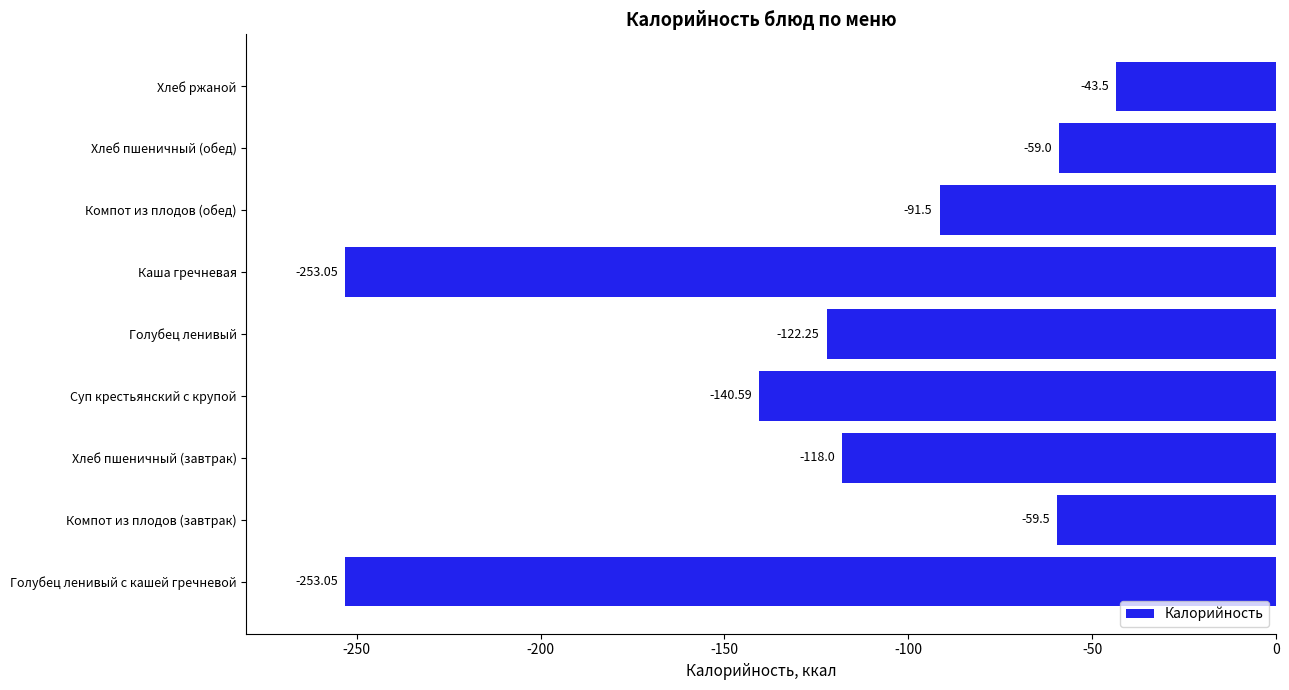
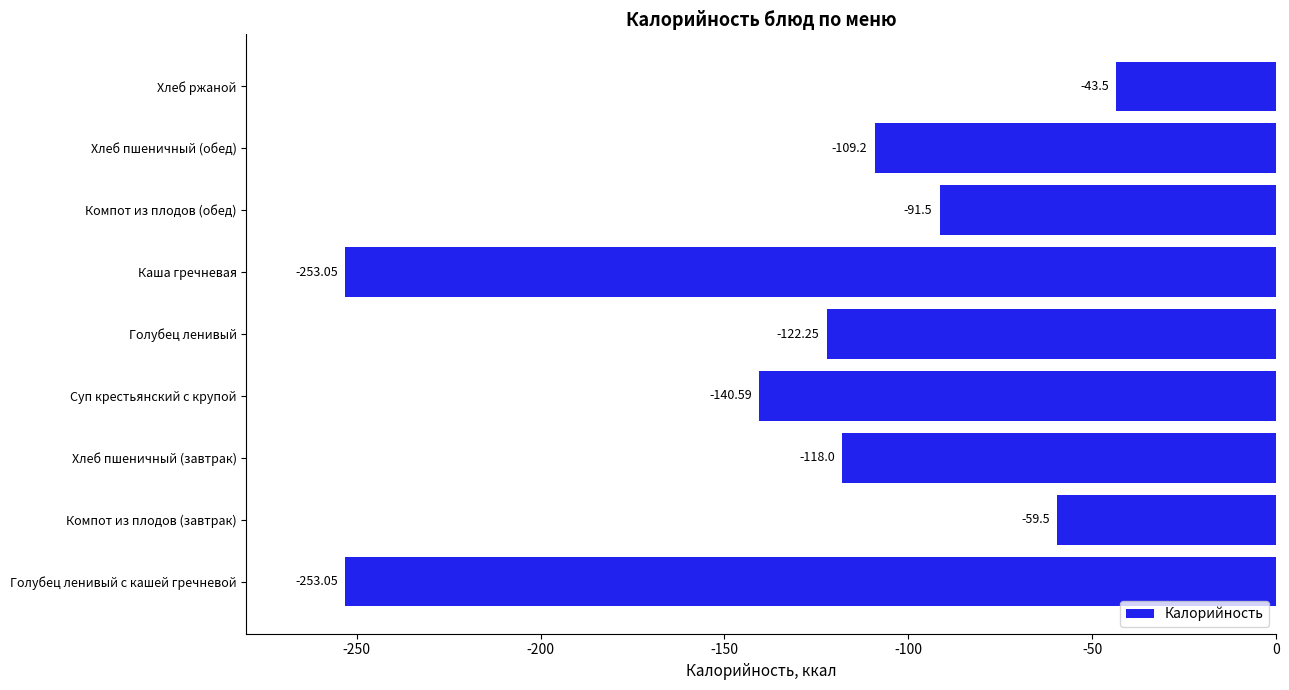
  {
    "Хлеб ржаной": -43.5,
-   "Хлеб пшеничный (обед)": -59.0,
+   "Хлеб пшеничный (обед)": -109.2,
    "Компот из плодов (обед)": -91.5,
    "Каша гречневая": -253.05,
    "Голубец ленивый": -122.25,
    "Суп крестьянский с крупой": -140.59,
    "Хлеб пшеничный (завтрак)": -118.0,
    "Компот из плодов (завтрак)": -59.5,
    "Голубец ленивый с кашей гречневой": -253.05
  }
